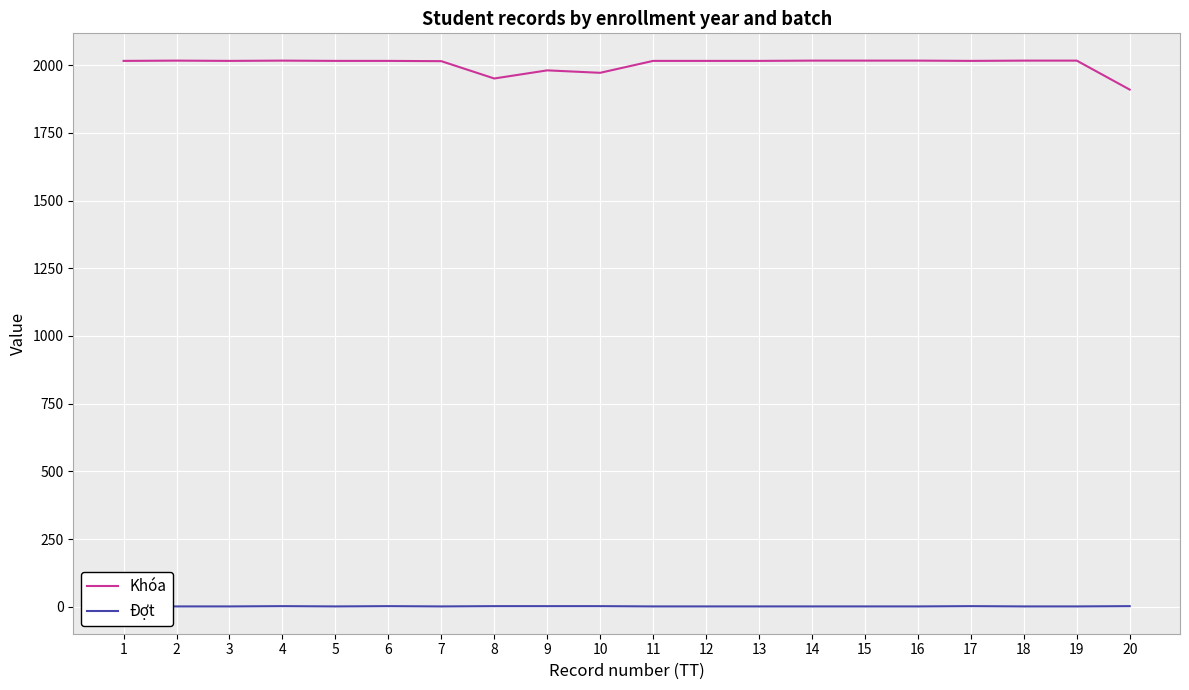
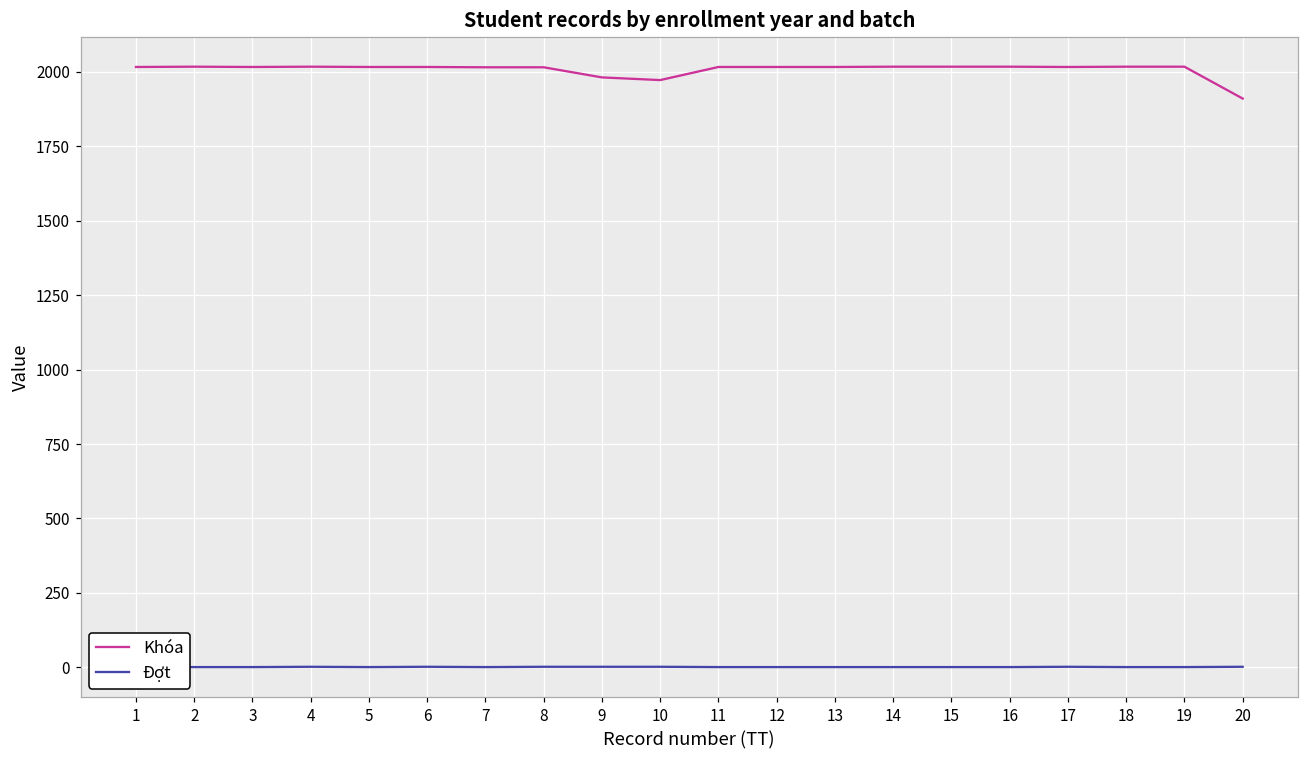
  {
    "Khóa": {
      "1": 2020,
      "2": 2020,
      "3": 2020,
      "4": 2020,
      "5": 2020,
      "6": 2020,
      "7": 2020,
-     "8": 1950,
+     "8": 2020,
      "9": 1980,
      "10": 1970,
      "11": 2020,
      "12": 2020,
      "13": 2020,
      "14": 2020,
      "15": 2020,
      "16": 2020,
      "17": 2020,
      "18": 2020,
      "19": 2020,
      "20": 1910
    },
    "Đợt": {
      "2": 0,
      "3": 0,
      "4": 0,
      "5": 0,
      "6": 0,
      "7": 0,
      "8": 0,
      "9": 0,
      "10": 0,
      "11": 0,
      "12": 0,
      "13": 0,
      "14": 0,
      "15": 0,
      "16": 0,
      "17": 0,
      "18": 0,
      "19": 0,
      "20": 0
    }
  }
